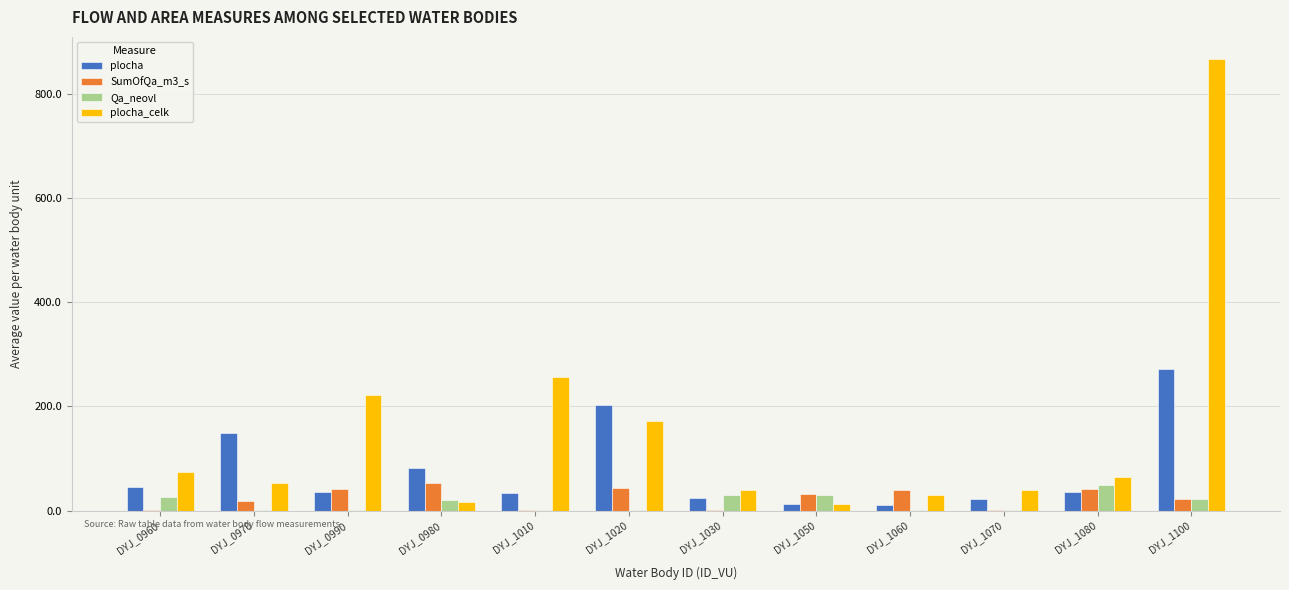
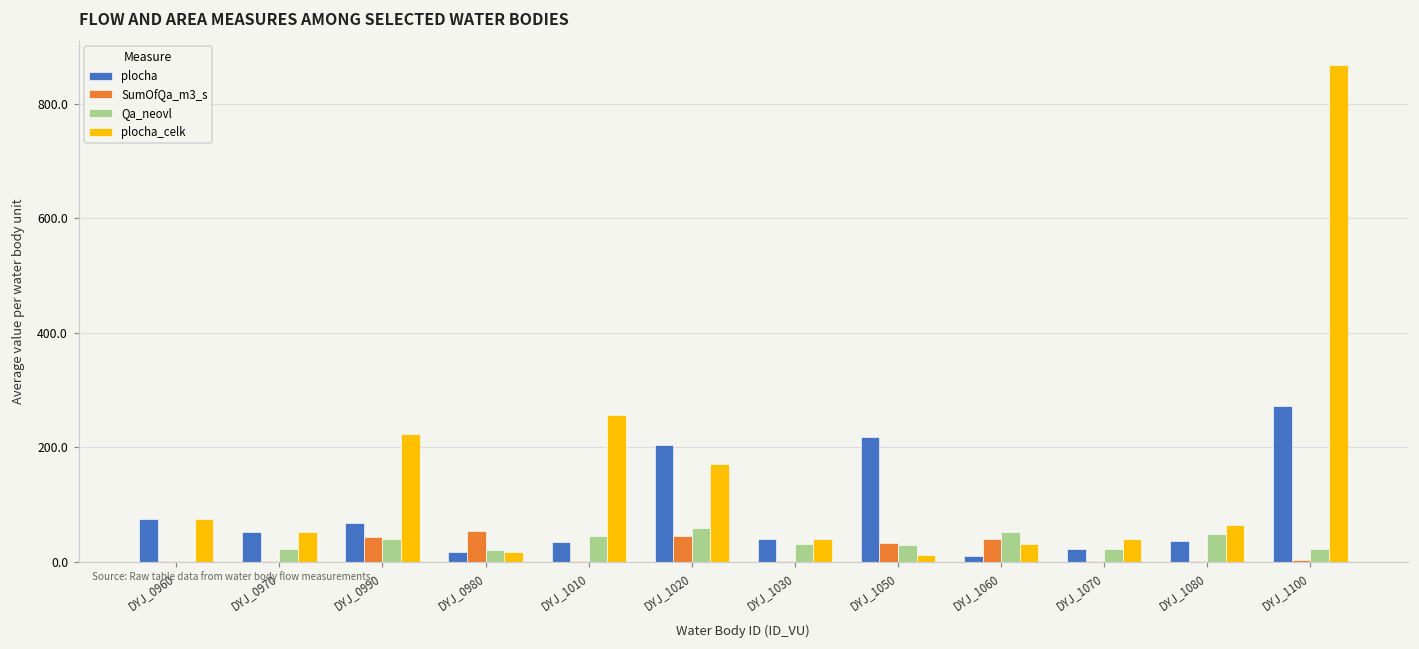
  {
    "plocha": {
-     "DYJ_0960": 40,
-     "DYJ_0970": 150,
-     "DYJ_0990": 40,
-     "DYJ_0980": 80,
+     "DYJ_0960": 70,
+     "DYJ_0970": 50,
+     "DYJ_0990": 70,
+     "DYJ_0980": 20,
      "DYJ_1010": 30,
      "DYJ_1020": 200,
-     "DYJ_1030": 20,
-     "DYJ_1050": 10,
+     "DYJ_1030": 40,
+     "DYJ_1050": 220,
      "DYJ_1060": 10,
      "DYJ_1070": 20,
      "DYJ_1080": 40,
      "DYJ_1100": 270
    },
    "SumOfQa_m3_s": {
-     "DYJ_0970": 20,
+     "DYJ_0970": 0,
      "DYJ_0990": 40,
      "DYJ_0980": 50,
      "DYJ_1020": 40,
      "DYJ_1050": 30,
      "DYJ_1060": 40,
-     "DYJ_1080": 40,
-     "DYJ_1100": 20
+     "DYJ_1080": 0,
+     "DYJ_1100": 0
    },
    "Qa_neovl": {
-     "DYJ_0960": 30,
-     "DYJ_0970": 0,
-     "DYJ_0990": 0,
+     "DYJ_0960": 0,
+     "DYJ_0970": 20,
+     "DYJ_0990": 40,
      "DYJ_0980": 20,
-     "DYJ_1010": 0,
-     "DYJ_1020": 0,
+     "DYJ_1010": 40,
+     "DYJ_1020": 60,
      "DYJ_1030": 30,
      "DYJ_1050": 30,
-     "DYJ_1060": 0,
-     "DYJ_1070": 0,
+     "DYJ_1060": 50,
+     "DYJ_1070": 20,
      "DYJ_1080": 50,
      "DYJ_1100": 20
    },
    "plocha_celk": {
      "DYJ_0960": 70,
      "DYJ_0970": 50,
      "DYJ_0990": 220,
      "DYJ_0980": 20,
      "DYJ_1010": 260,
      "DYJ_1020": 170,
      "DYJ_1030": 40,
      "DYJ_1050": 10,
      "DYJ_1060": 30,
      "DYJ_1070": 40,
      "DYJ_1080": 60,
      "DYJ_1100": 870
    }
  }
